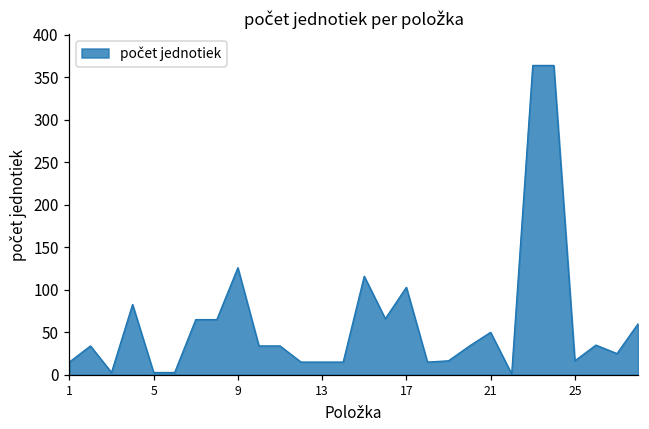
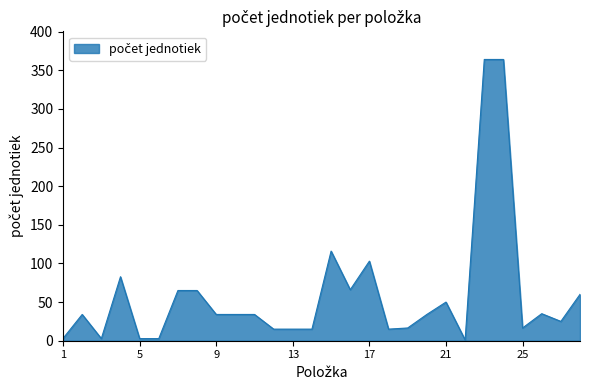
  {
-   "1": 20,
+   "1": 0,
    "5": 0,
-   "9": 130,
+   "9": 30,
    "13": 20,
    "17": 100,
    "21": 50,
    "25": 20
  }
